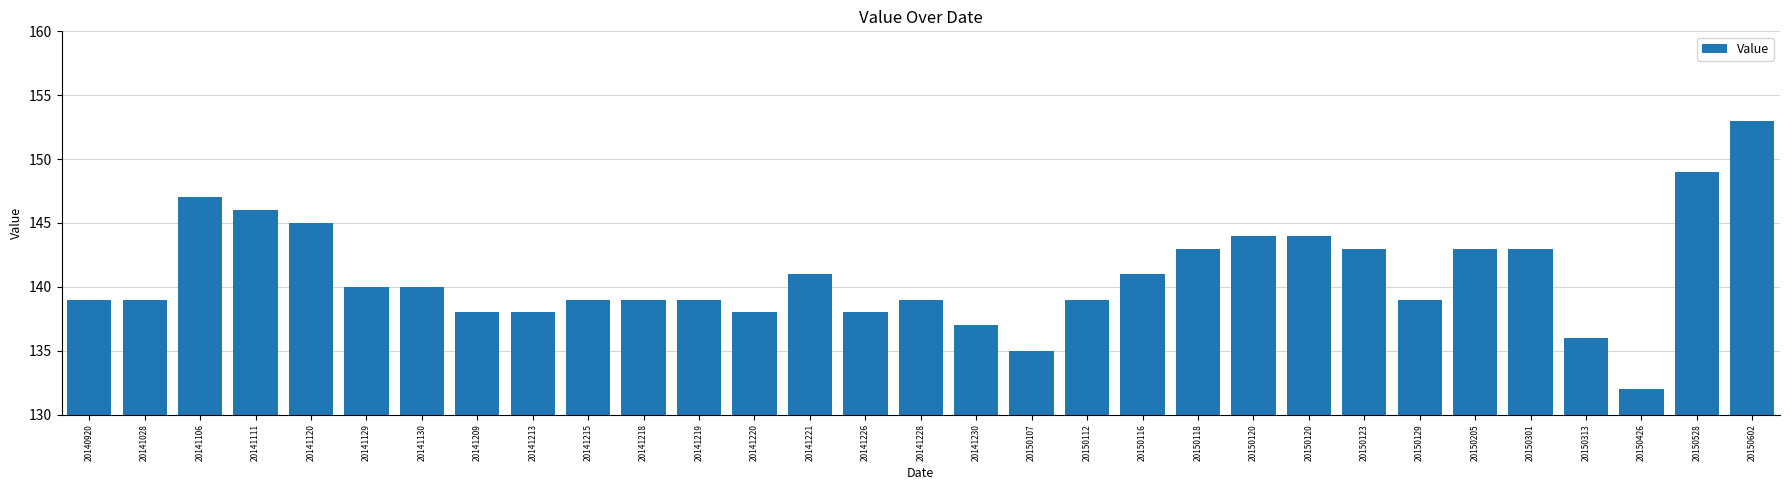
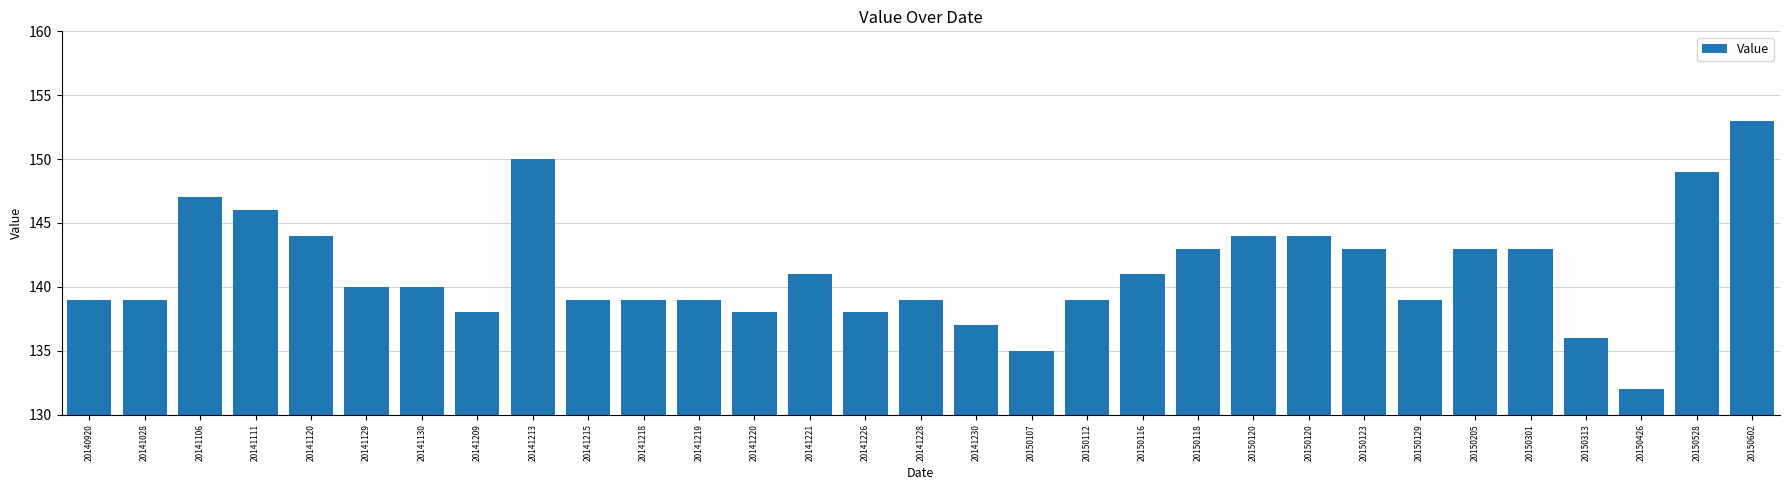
  {
    "20140920": 139,
    "20141028": 139,
    "20141106": 147,
    "20141111": 146,
-   "20141120": 145,
+   "20141120": 144,
    "20141129": 140,
    "20141130": 140,
    "20141209": 138,
-   "20141213": 138,
+   "20141213": 150,
    "20141215": 139,
    "20141218": 139,
    "20141219": 139,
    "20141220": 138,
    "20141221": 141,
    "20141226": 138,
    "20141228": 139,
    "20141230": 137,
    "20150107": 135,
    "20150112": 139,
    "20150116": 141,
    "20150118": 143,
    "20150123": 143,
    "20150129": 139,
    "20150205": 143,
    "20150301": 143,
    "20150313": 136,
    "20150426": 132,
    "20150528": 149,
    "20150602": 153
  }
